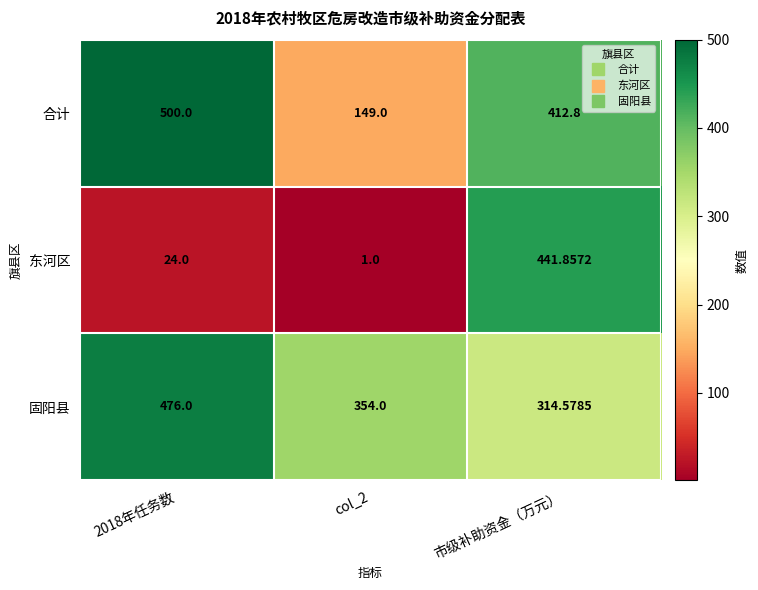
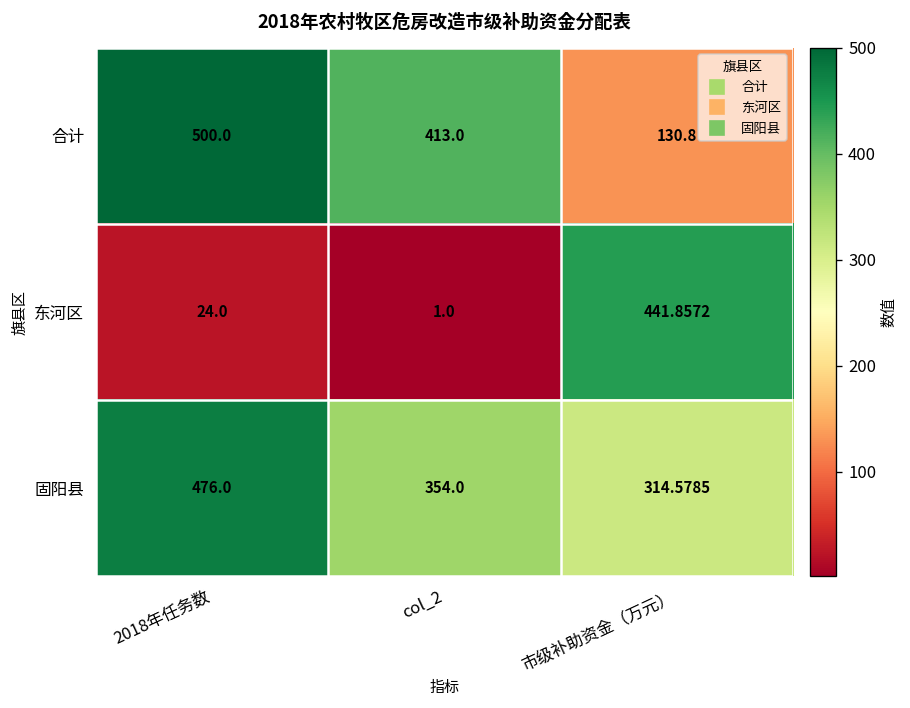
  {
    "合计": {
      "2018年任务数": 500.0,
-     "col_2": 149.0,
-     "市级补助资金（万元）": 412.8
+     "col_2": 413.0,
+     "市级补助资金（万元）": 130.8
    },
    "东河区": {
      "2018年任务数": 24.0,
      "col_2": 1.0,
      "市级补助资金（万元）": 441.8572
    },
    "固阳县": {
      "2018年任务数": 476.0,
      "col_2": 354.0,
      "市级补助资金（万元）": 314.5785
    }
  }
